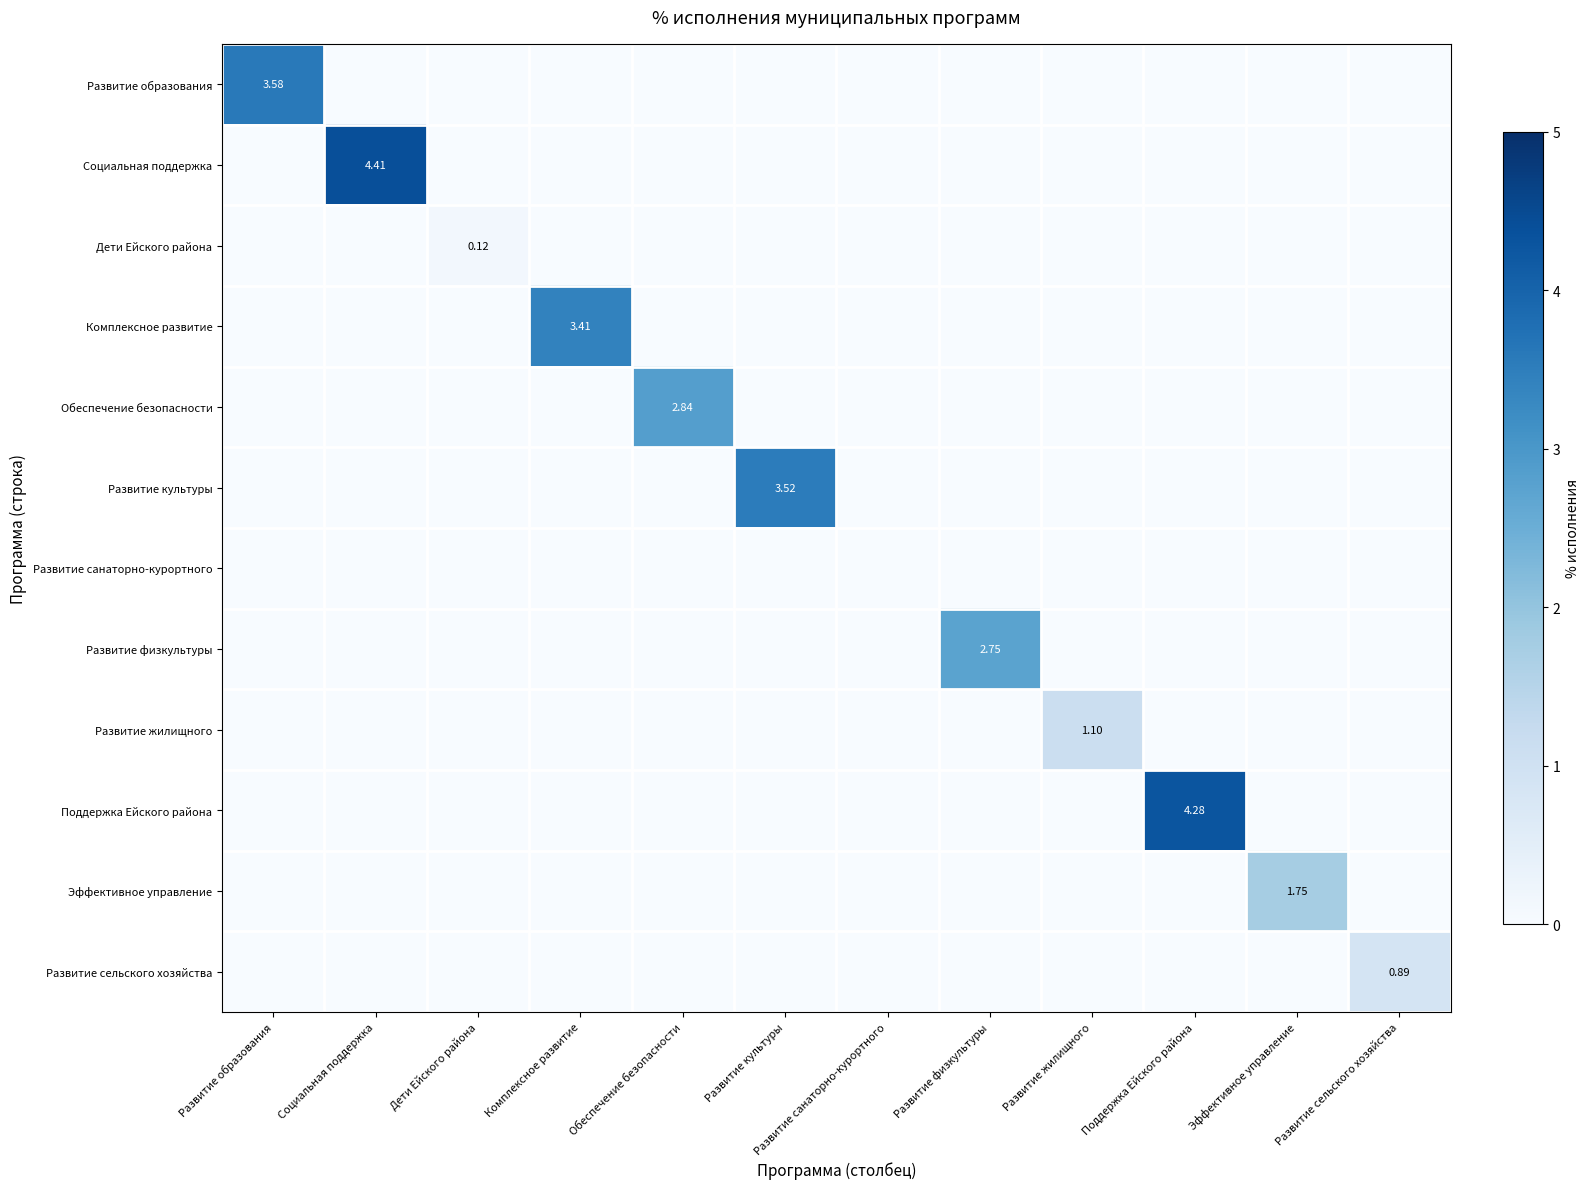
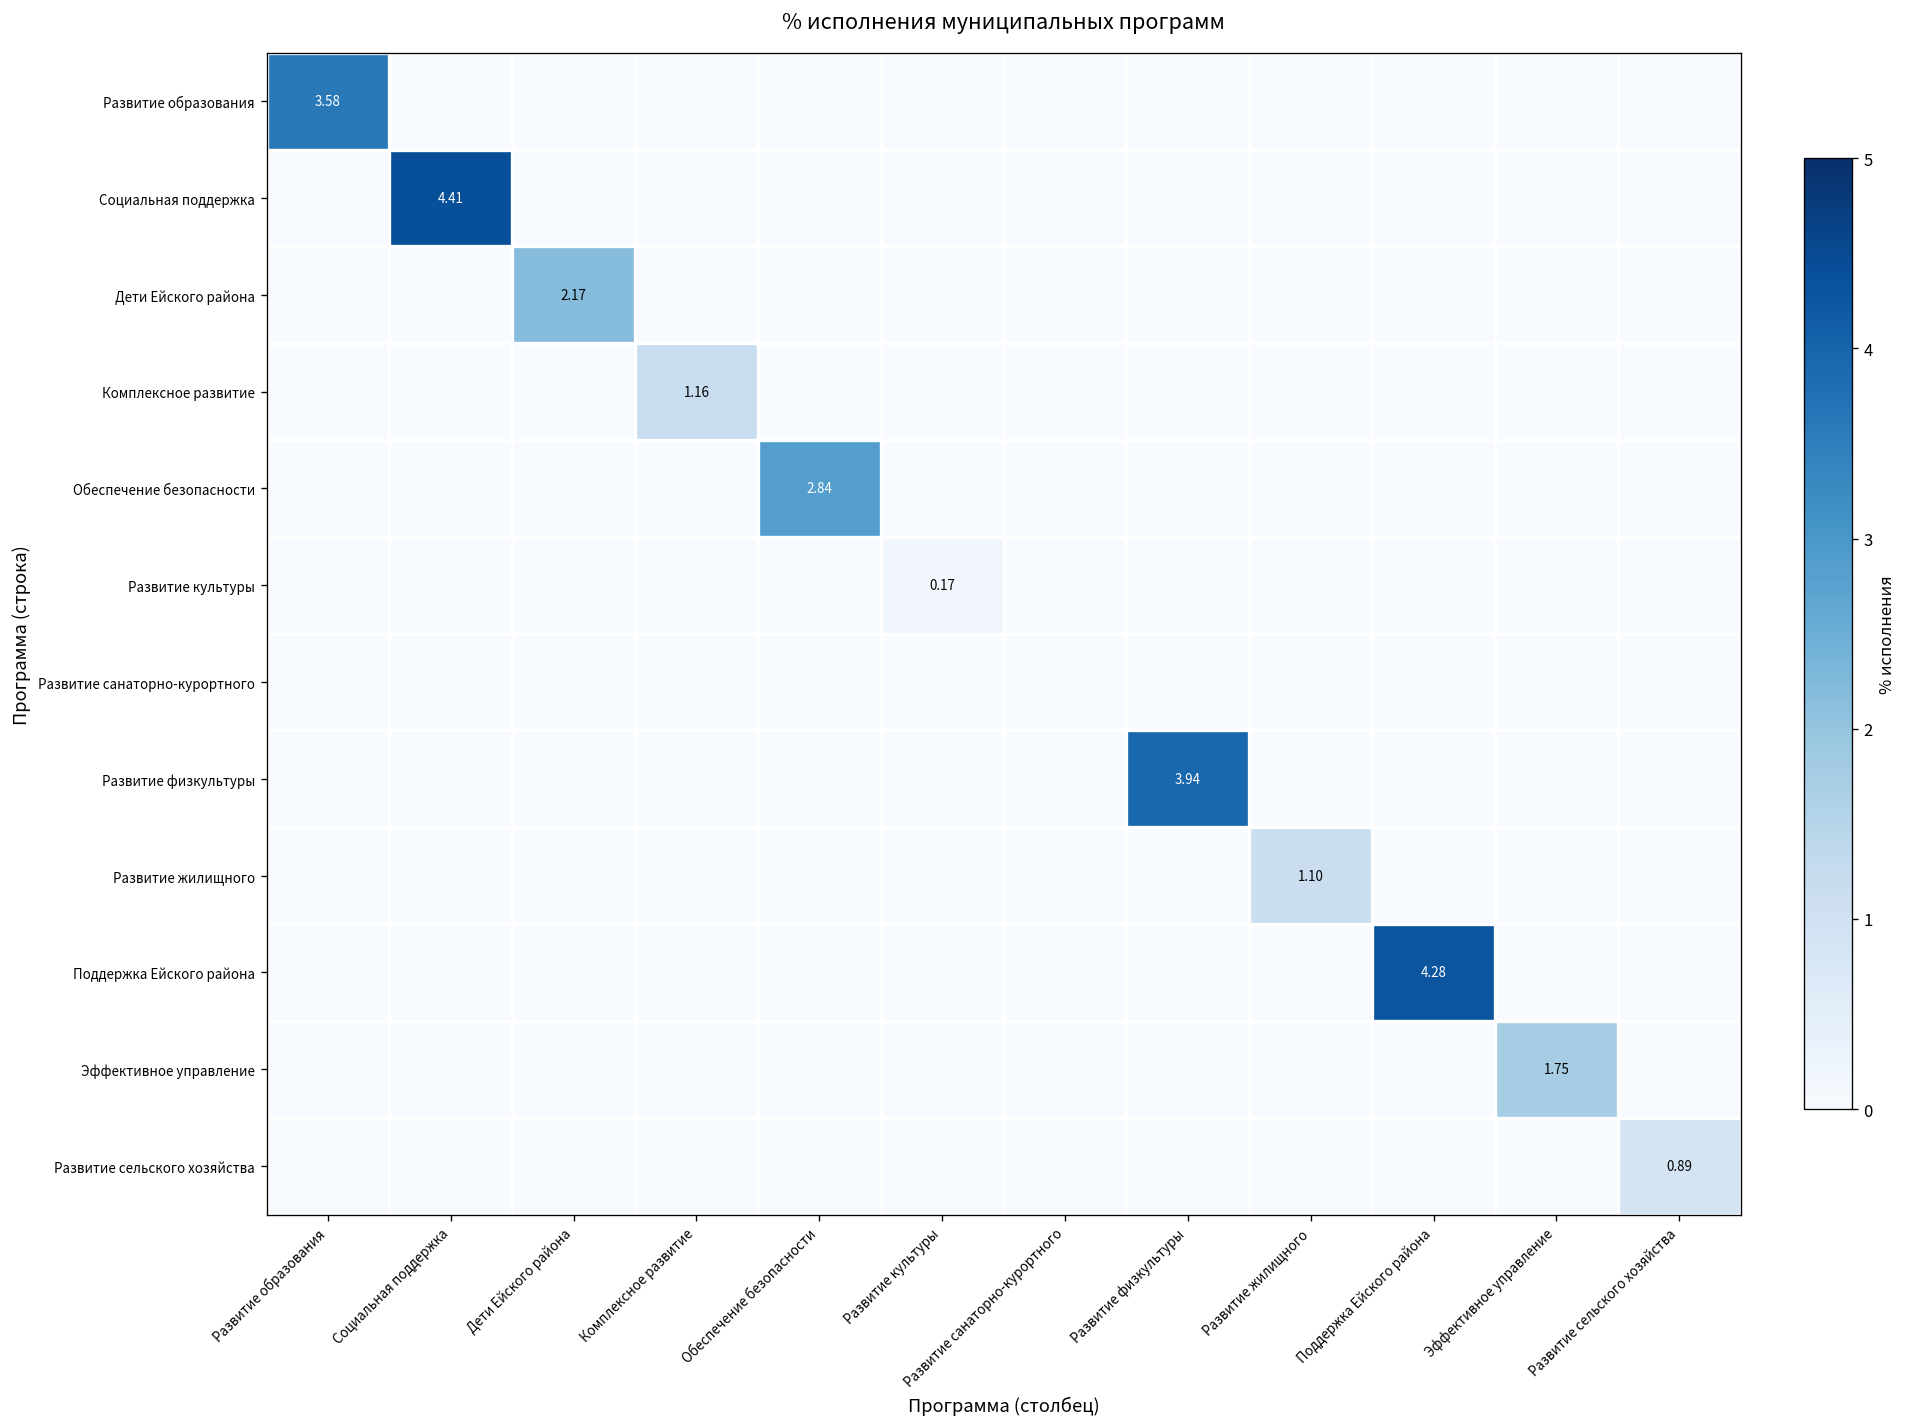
  {
    "Развитие образования": {
      "Развитие образования": 3.58
    },
    "Социальная поддержка": {
      "Социальная поддержка": 4.41
    },
    "Дети Ейского района": {
-     "Дети Ейского района": 0.12
+     "Дети Ейского района": 2.17
    },
    "Комплексное развитие": {
-     "Комплексное развитие": 3.41
+     "Комплексное развитие": 1.16
    },
    "Обеспечение безопасности": {
      "Обеспечение безопасности": 2.84
    },
    "Развитие культуры": {
-     "Развитие культуры": 3.52
+     "Развитие культуры": 0.17
    },
    "Развитие физкультуры": {
-     "Развитие физкультуры": 2.75
+     "Развитие физкультуры": 3.94
    },
    "Развитие жилищного": {
      "Развитие жилищного": 1.10
    },
    "Поддержка Ейского района": {
      "Поддержка Ейского района": 4.28
    },
    "Эффективное управление": {
      "Эффективное управление": 1.75
    },
    "Развитие сельского хозяйства": {
      "Развитие сельского хозяйства": 0.89
    }
  }
